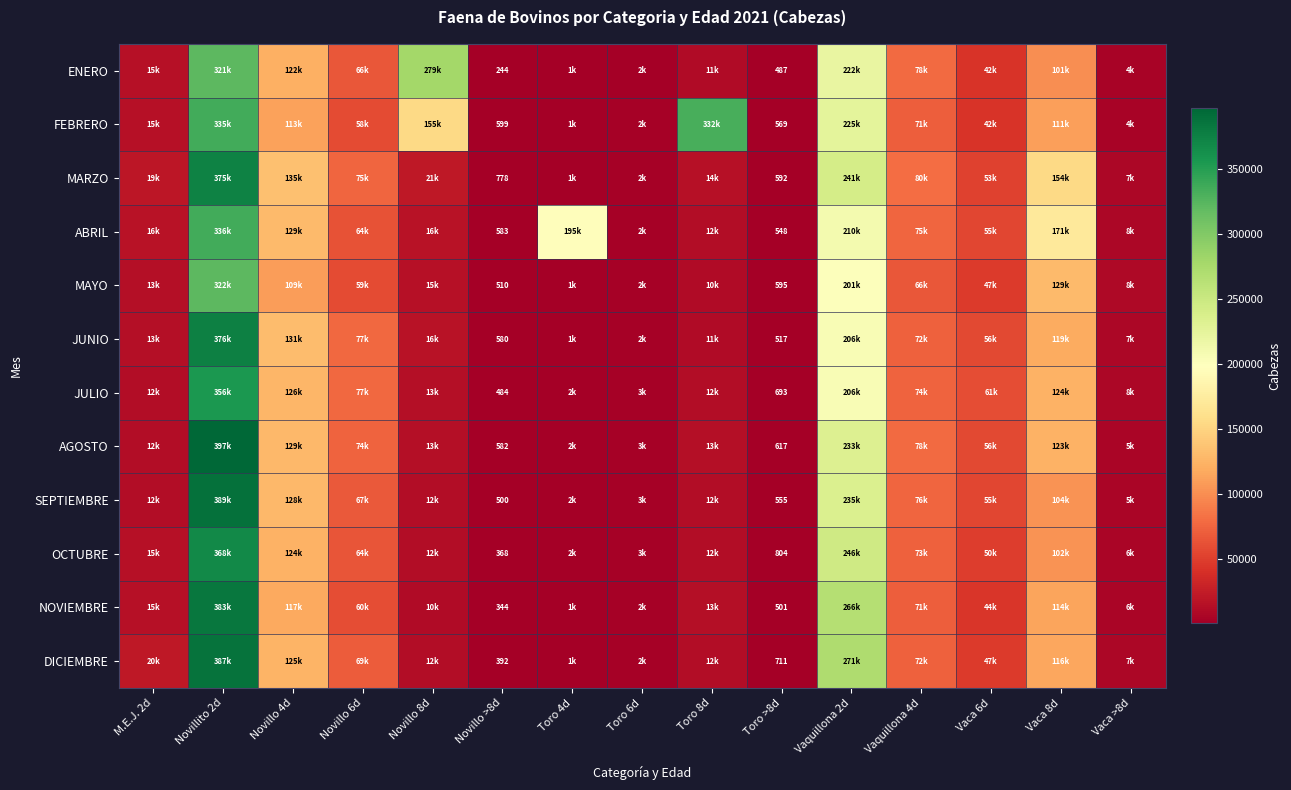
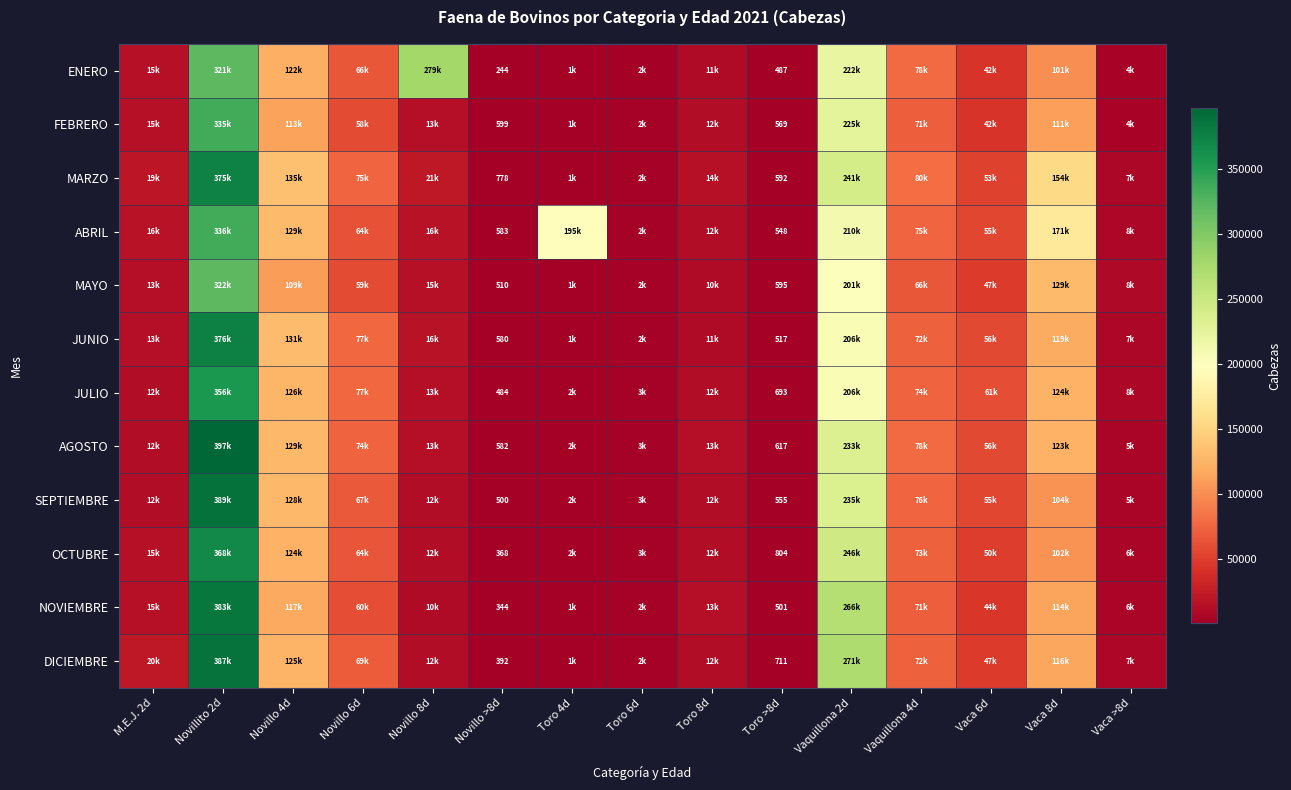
  {
    "ENERO": {
      "M.E.J. 2d": "15k",
      "Novillito 2d": "321k",
      "Novillo 4d": "122k",
      "Novillo 6d": "66k",
      "Novillo 8d": "279k",
      "Novillo >8d": "244",
      "Toro 4d": "1k",
      "Toro 6d": "2k",
      "Toro 8d": "11k",
      "Toro >8d": "487",
      "Vaquillona 2d": "222k",
      "Vaquillona 4d": "78k",
      "Vaca 6d": "42k",
      "Vaca 8d": "101k",
      "Vaca >8d": "4k"
    },
    "FEBRERO": {
      "M.E.J. 2d": "15k",
      "Novillito 2d": "335k",
      "Novillo 4d": "113k",
      "Novillo 6d": "58k",
-     "Novillo 8d": "155k",
+     "Novillo 8d": "13k",
      "Novillo >8d": "599",
      "Toro 4d": "1k",
      "Toro 6d": "2k",
-     "Toro 8d": "332k",
+     "Toro 8d": "12k",
      "Toro >8d": "569",
      "Vaquillona 2d": "225k",
      "Vaquillona 4d": "71k",
      "Vaca 6d": "42k",
      "Vaca 8d": "111k",
      "Vaca >8d": "4k"
    },
    "MARZO": {
      "M.E.J. 2d": "19k",
      "Novillito 2d": "375k",
      "Novillo 4d": "135k",
      "Novillo 6d": "75k",
      "Novillo 8d": "21k",
      "Novillo >8d": "778",
      "Toro 4d": "1k",
      "Toro 6d": "2k",
      "Toro 8d": "14k",
      "Toro >8d": "592",
      "Vaquillona 2d": "241k",
      "Vaquillona 4d": "80k",
      "Vaca 6d": "53k",
      "Vaca 8d": "154k",
      "Vaca >8d": "7k"
    },
    "ABRIL": {
      "M.E.J. 2d": "16k",
      "Novillito 2d": "336k",
      "Novillo 4d": "129k",
      "Novillo 6d": "64k",
      "Novillo 8d": "16k",
      "Novillo >8d": "583",
      "Toro 4d": "195k",
      "Toro 6d": "2k",
      "Toro 8d": "12k",
      "Toro >8d": "548",
      "Vaquillona 2d": "210k",
      "Vaquillona 4d": "75k",
      "Vaca 6d": "55k",
      "Vaca 8d": "171k",
      "Vaca >8d": "8k"
    },
    "MAYO": {
      "M.E.J. 2d": "13k",
      "Novillito 2d": "322k",
      "Novillo 4d": "109k",
      "Novillo 6d": "59k",
      "Novillo 8d": "15k",
      "Novillo >8d": "510",
      "Toro 4d": "1k",
      "Toro 6d": "2k",
      "Toro 8d": "10k",
      "Toro >8d": "595",
      "Vaquillona 2d": "201k",
      "Vaquillona 4d": "66k",
      "Vaca 6d": "47k",
      "Vaca 8d": "129k",
      "Vaca >8d": "8k"
    },
    "JUNIO": {
      "M.E.J. 2d": "13k",
      "Novillito 2d": "376k",
      "Novillo 4d": "131k",
      "Novillo 6d": "77k",
      "Novillo 8d": "16k",
      "Novillo >8d": "580",
      "Toro 4d": "1k",
      "Toro 6d": "2k",
      "Toro 8d": "11k",
      "Toro >8d": "517",
      "Vaquillona 2d": "206k",
      "Vaquillona 4d": "72k",
      "Vaca 6d": "56k",
      "Vaca 8d": "119k",
      "Vaca >8d": "7k"
    },
    "JULIO": {
      "M.E.J. 2d": "12k",
      "Novillito 2d": "356k",
      "Novillo 4d": "126k",
      "Novillo 6d": "77k",
      "Novillo 8d": "13k",
      "Novillo >8d": "484",
      "Toro 4d": "2k",
      "Toro 6d": "3k",
      "Toro 8d": "12k",
      "Toro >8d": "693",
      "Vaquillona 2d": "206k",
      "Vaquillona 4d": "74k",
      "Vaca 6d": "61k",
      "Vaca 8d": "124k",
      "Vaca >8d": "8k"
    },
    "AGOSTO": {
      "M.E.J. 2d": "12k",
      "Novillito 2d": "397k",
      "Novillo 4d": "129k",
      "Novillo 6d": "74k",
      "Novillo 8d": "13k",
      "Novillo >8d": "582",
      "Toro 4d": "2k",
      "Toro 6d": "3k",
      "Toro 8d": "13k",
      "Toro >8d": "617",
      "Vaquillona 2d": "233k",
      "Vaquillona 4d": "78k",
      "Vaca 6d": "56k",
      "Vaca 8d": "123k",
      "Vaca >8d": "5k"
    },
    "SEPTIEMBRE": {
      "M.E.J. 2d": "12k",
      "Novillito 2d": "389k",
      "Novillo 4d": "128k",
      "Novillo 6d": "67k",
      "Novillo 8d": "12k",
      "Novillo >8d": "500",
      "Toro 4d": "2k",
      "Toro 6d": "3k",
      "Toro 8d": "12k",
      "Toro >8d": "555",
      "Vaquillona 2d": "235k",
      "Vaquillona 4d": "76k",
      "Vaca 6d": "55k",
      "Vaca 8d": "104k",
      "Vaca >8d": "5k"
    },
    "OCTUBRE": {
      "M.E.J. 2d": "15k",
      "Novillito 2d": "368k",
      "Novillo 4d": "124k",
      "Novillo 6d": "64k",
      "Novillo 8d": "12k",
      "Novillo >8d": "368",
      "Toro 4d": "2k",
      "Toro 6d": "3k",
      "Toro 8d": "12k",
      "Toro >8d": "804",
      "Vaquillona 2d": "246k",
      "Vaquillona 4d": "73k",
      "Vaca 6d": "50k",
      "Vaca 8d": "102k",
      "Vaca >8d": "6k"
    },
    "NOVIEMBRE": {
      "M.E.J. 2d": "15k",
      "Novillito 2d": "383k",
      "Novillo 4d": "117k",
      "Novillo 6d": "60k",
      "Novillo 8d": "10k",
      "Novillo >8d": "344",
      "Toro 4d": "1k",
      "Toro 6d": "2k",
      "Toro 8d": "13k",
      "Toro >8d": "501",
      "Vaquillona 2d": "266k",
      "Vaquillona 4d": "71k",
      "Vaca 6d": "44k",
      "Vaca 8d": "114k",
      "Vaca >8d": "6k"
    },
    "DICIEMBRE": {
      "M.E.J. 2d": "20k",
      "Novillito 2d": "387k",
      "Novillo 4d": "125k",
      "Novillo 6d": "69k",
      "Novillo 8d": "12k",
      "Novillo >8d": "392",
      "Toro 4d": "1k",
      "Toro 6d": "2k",
      "Toro 8d": "12k",
      "Toro >8d": "711",
      "Vaquillona 2d": "271k",
      "Vaquillona 4d": "72k",
      "Vaca 6d": "47k",
      "Vaca 8d": "116k",
      "Vaca >8d": "7k"
    }
  }
